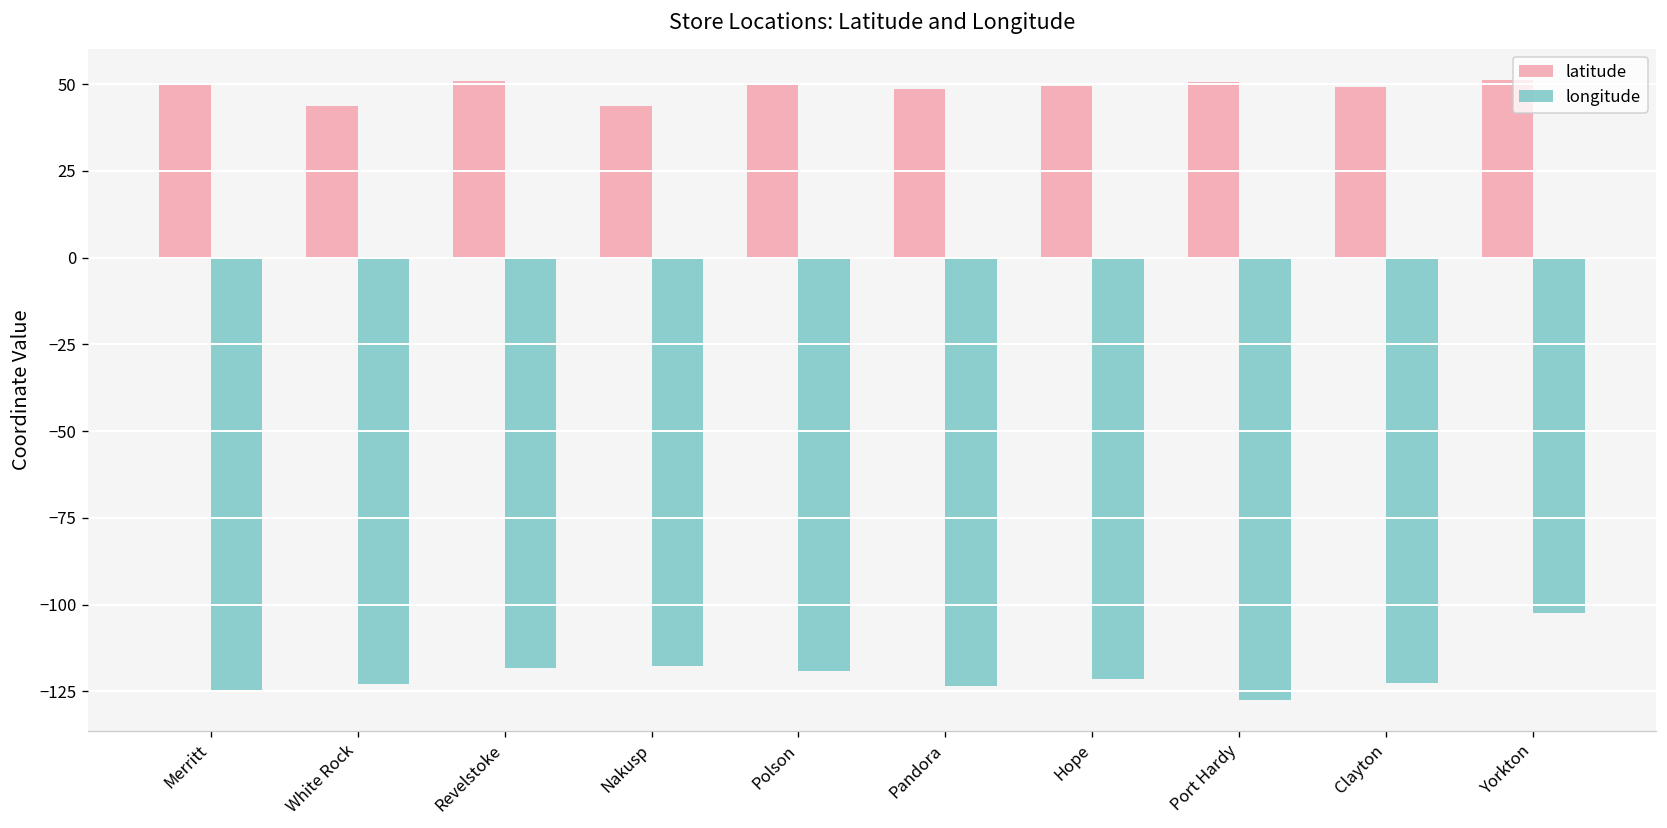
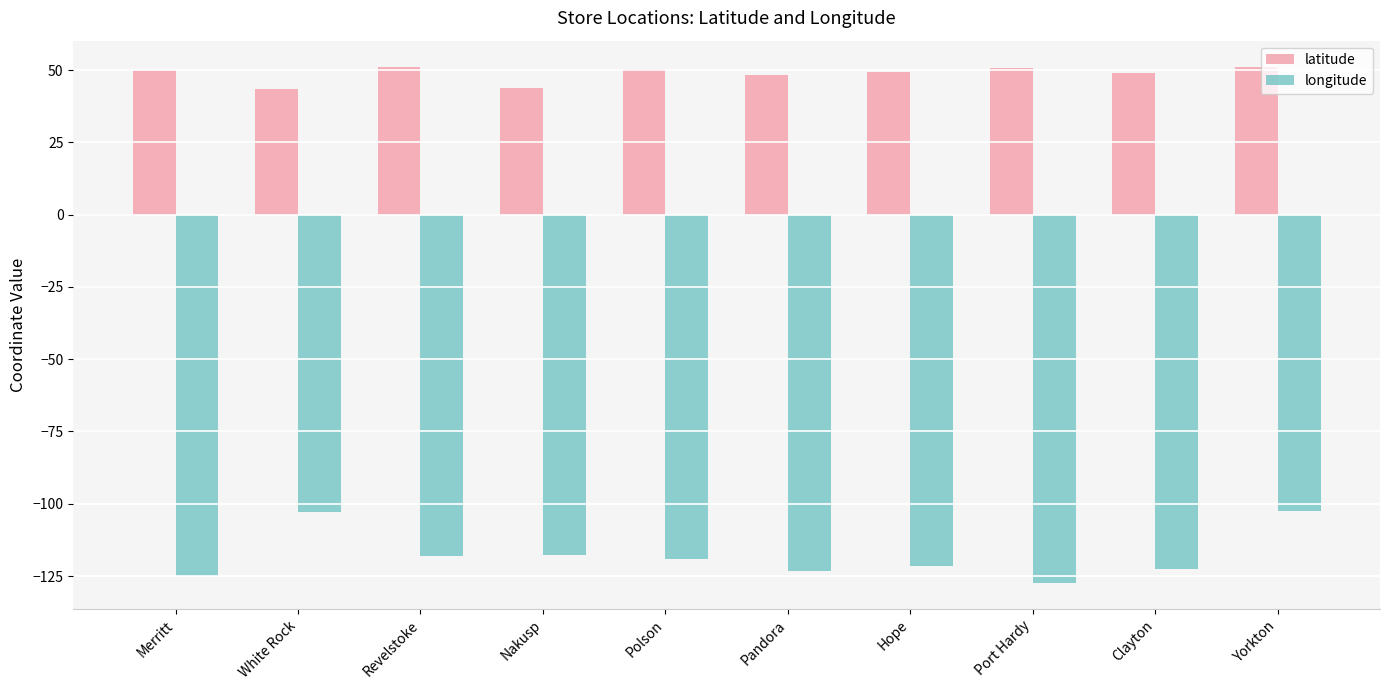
  {
    "latitude": {
      "Merritt": 50,
      "White Rock": 44,
      "Revelstoke": 51,
      "Nakusp": 44,
      "Polson": 50,
      "Pandora": 48,
      "Hope": 49,
      "Port Hardy": 51,
      "Clayton": 49,
      "Yorkton": 51
    },
    "longitude": {
      "Merritt": -125,
-     "White Rock": -123,
+     "White Rock": -103,
      "Revelstoke": -118,
      "Nakusp": -118,
      "Polson": -119,
      "Pandora": -123,
      "Hope": -121,
      "Port Hardy": -127,
      "Clayton": -123,
      "Yorkton": -102
    }
  }
